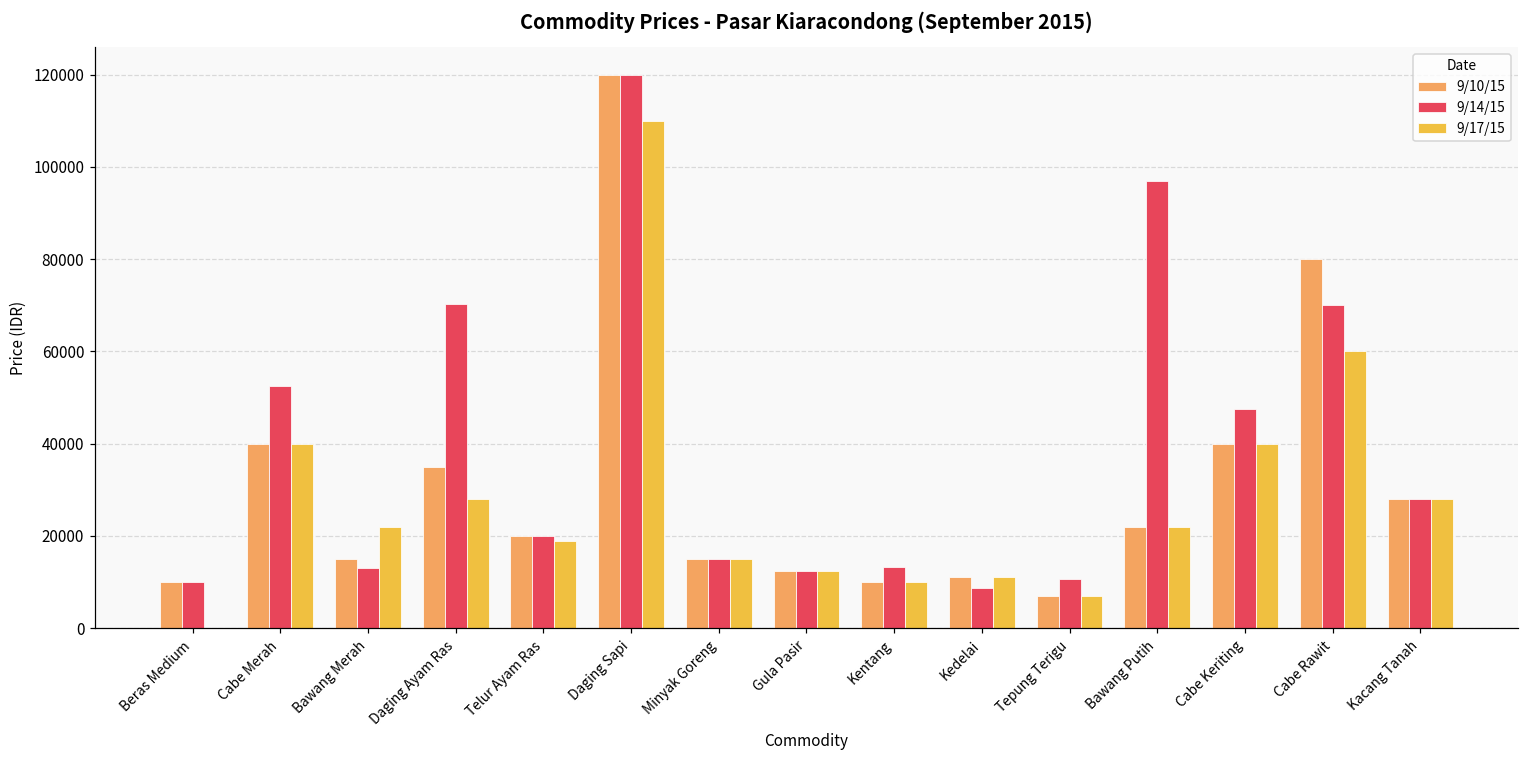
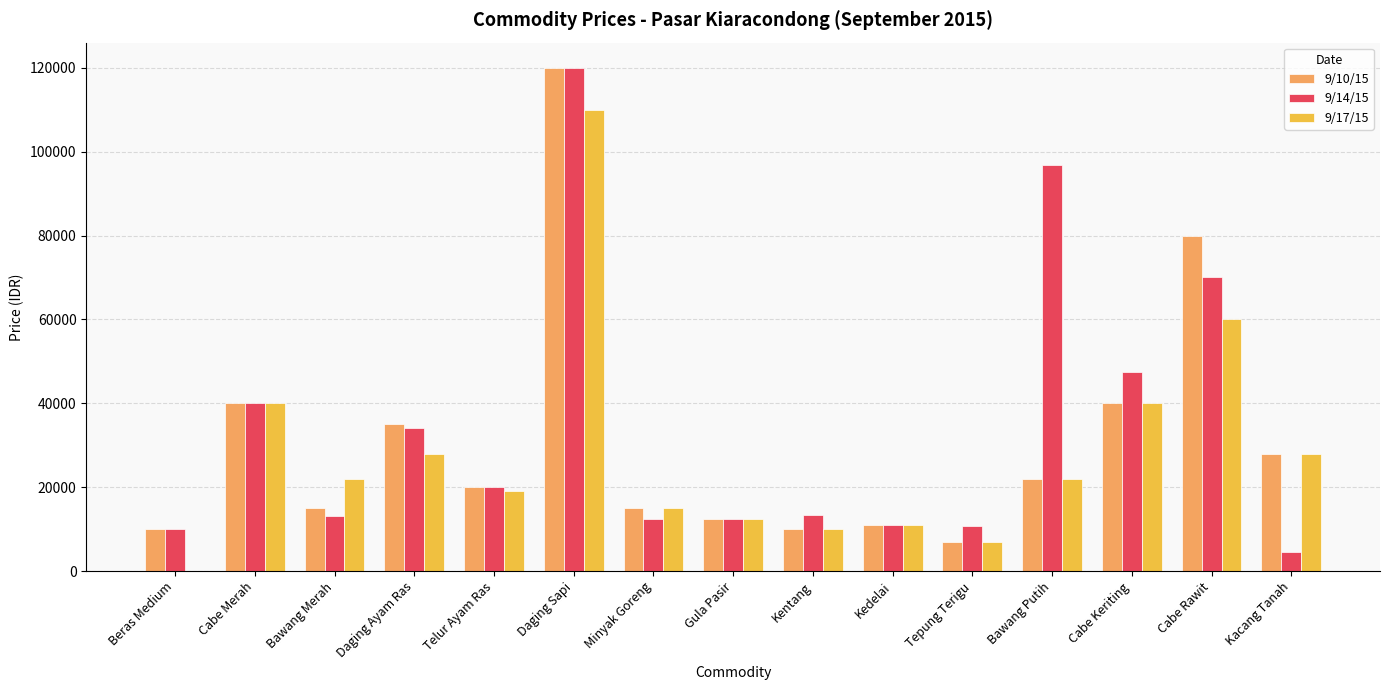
  {
    "9/14/15": {
      "Beras Medium": 10000,
-     "Cabe Merah": 52000,
+     "Cabe Merah": 40000,
      "Bawang Merah": 13000,
-     "Daging Ayam Ras": 70000,
+     "Daging Ayam Ras": 34000,
      "Telur Ayam Ras": 20000,
      "Daging Sapi": 120000,
-     "Minyak Goreng": 15000,
+     "Minyak Goreng": 12000,
      "Gula Pasir": 13000,
      "Kentang": 13000,
-     "Kedelai": 9000,
+     "Kedelai": 11000,
      "Tepung Terigu": 11000,
      "Bawang Putih": 97000,
      "Cabe Keriting": 48000,
      "Cabe Rawit": 70000,
-     "Kacang Tanah": 28000
+     "Kacang Tanah": 5000
    }
  }
